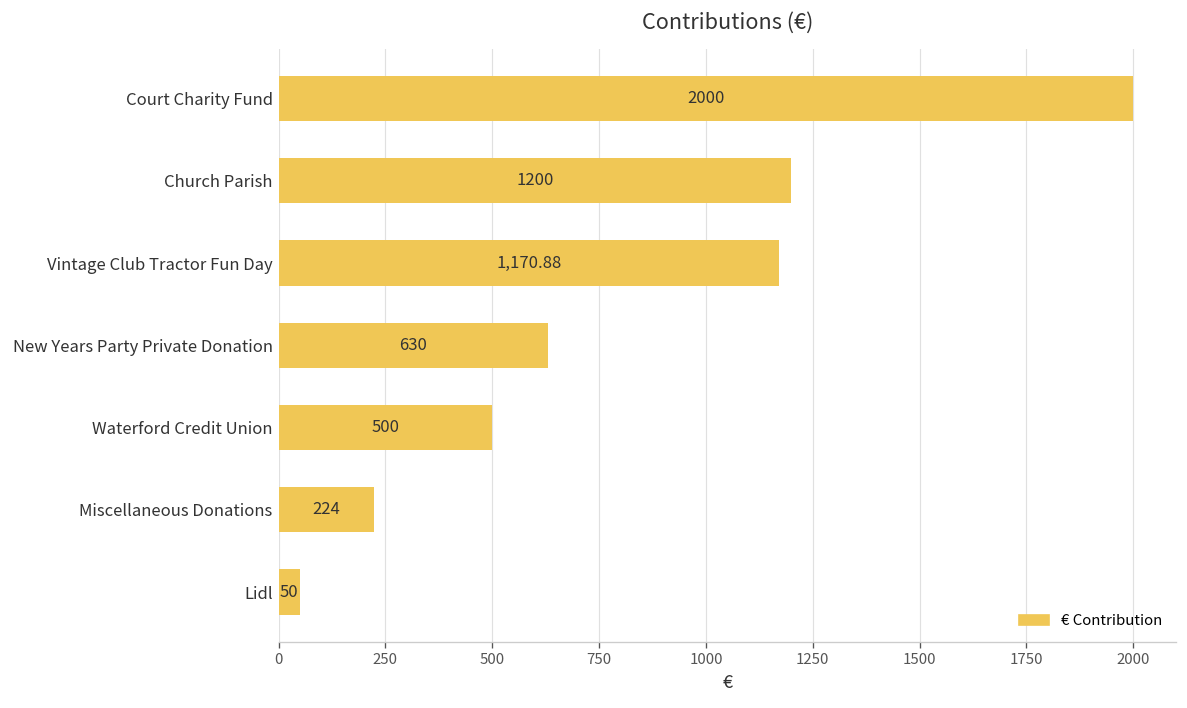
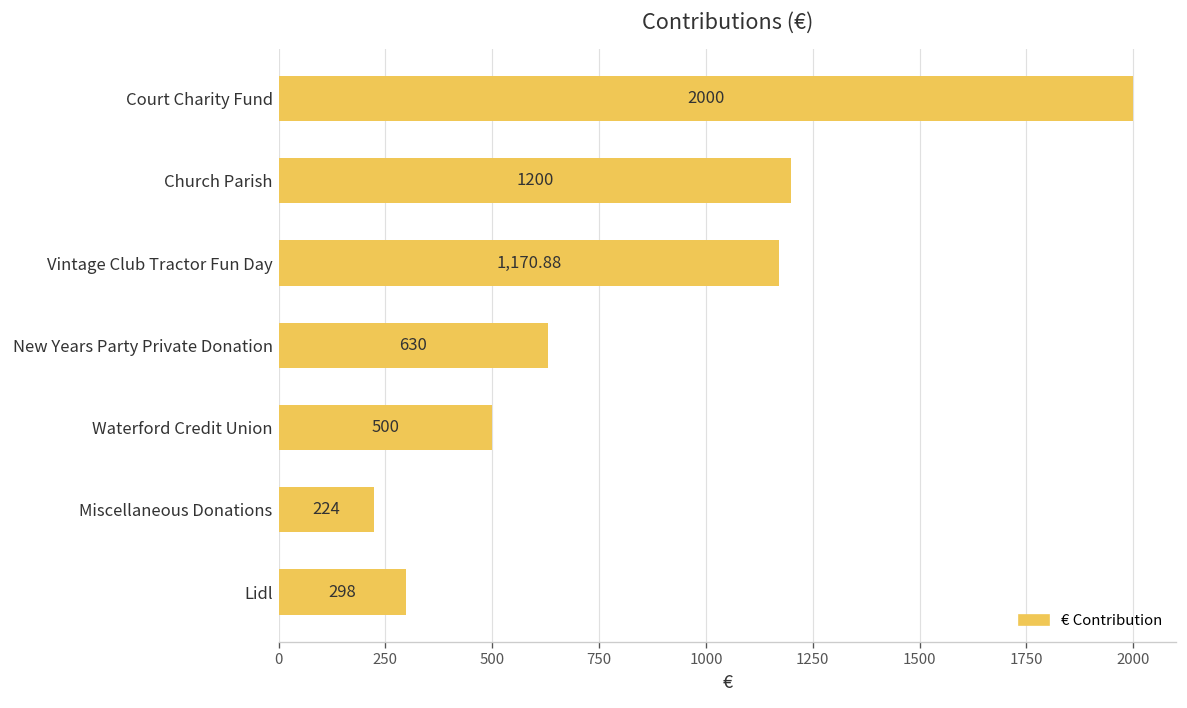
  {
    "Court Charity Fund": "2000",
    "Church Parish": "1200",
    "Vintage Club Tractor Fun Day": "1,170.88",
    "New Years Party Private Donation": "630",
    "Waterford Credit Union": "500",
    "Miscellaneous Donations": "224",
-   "Lidl": "50"
+   "Lidl": "298"
  }
